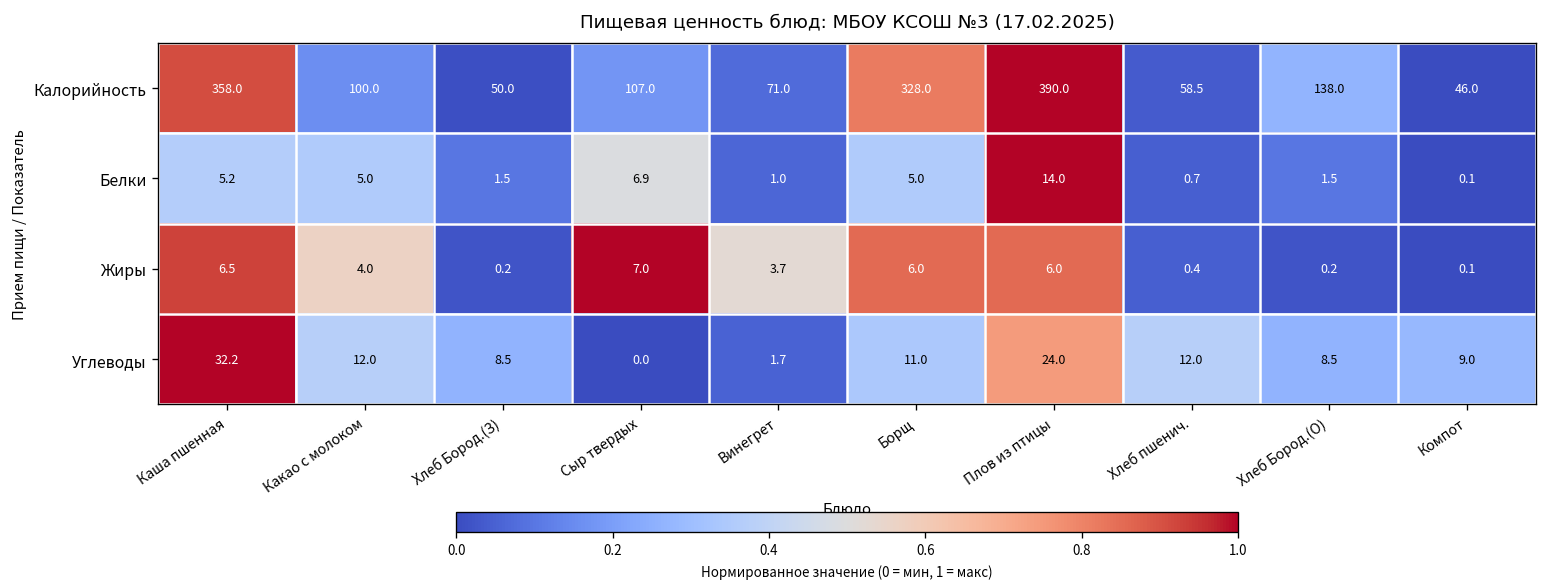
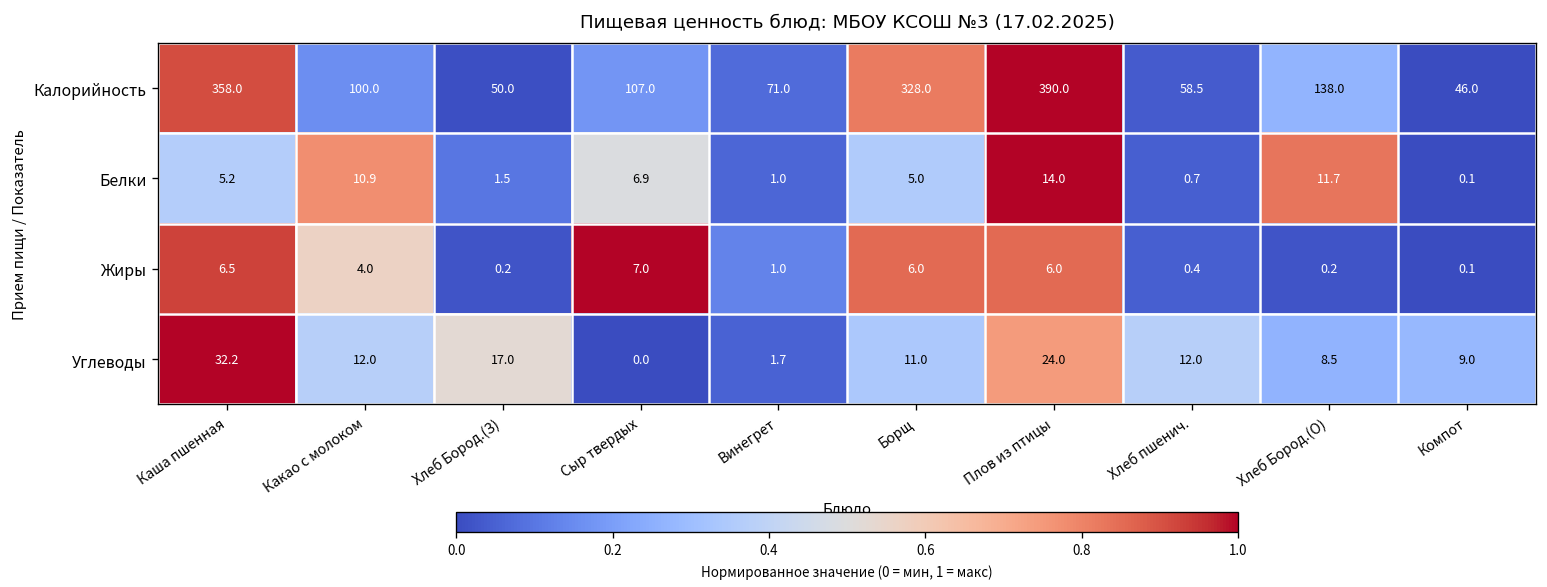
  {
    "Калорийность": {
      "Каша пшенная": 358.0,
      "Какао с молоком": 100.0,
      "Хлеб Бород.(З)": 50.0,
      "Сыр твердых": 107.0,
      "Винегрет": 71.0,
      "Борщ": 328.0,
      "Плов из птицы": 390.0,
      "Хлеб пшенич.": 58.5,
      "Хлеб Бород.(О)": 138.0,
      "Компот": 46.0
    },
    "Белки": {
      "Каша пшенная": 5.2,
-     "Какао с молоком": 5.0,
+     "Какао с молоком": 10.9,
      "Хлеб Бород.(З)": 1.5,
      "Сыр твердых": 6.9,
      "Винегрет": 1.0,
      "Борщ": 5.0,
      "Плов из птицы": 14.0,
      "Хлеб пшенич.": 0.7,
-     "Хлеб Бород.(О)": 1.5,
+     "Хлеб Бород.(О)": 11.7,
      "Компот": 0.1
    },
    "Жиры": {
      "Каша пшенная": 6.5,
      "Какао с молоком": 4.0,
      "Хлеб Бород.(З)": 0.2,
      "Сыр твердых": 7.0,
-     "Винегрет": 3.7,
+     "Винегрет": 1.0,
      "Борщ": 6.0,
      "Плов из птицы": 6.0,
      "Хлеб пшенич.": 0.4,
      "Хлеб Бород.(О)": 0.2,
      "Компот": 0.1
    },
    "Углеводы": {
      "Каша пшенная": 32.2,
      "Какао с молоком": 12.0,
-     "Хлеб Бород.(З)": 8.5,
+     "Хлеб Бород.(З)": 17.0,
      "Сыр твердых": 0.0,
      "Винегрет": 1.7,
      "Борщ": 11.0,
      "Плов из птицы": 24.0,
      "Хлеб пшенич.": 12.0,
      "Хлеб Бород.(О)": 8.5,
      "Компот": 9.0
    }
  }
